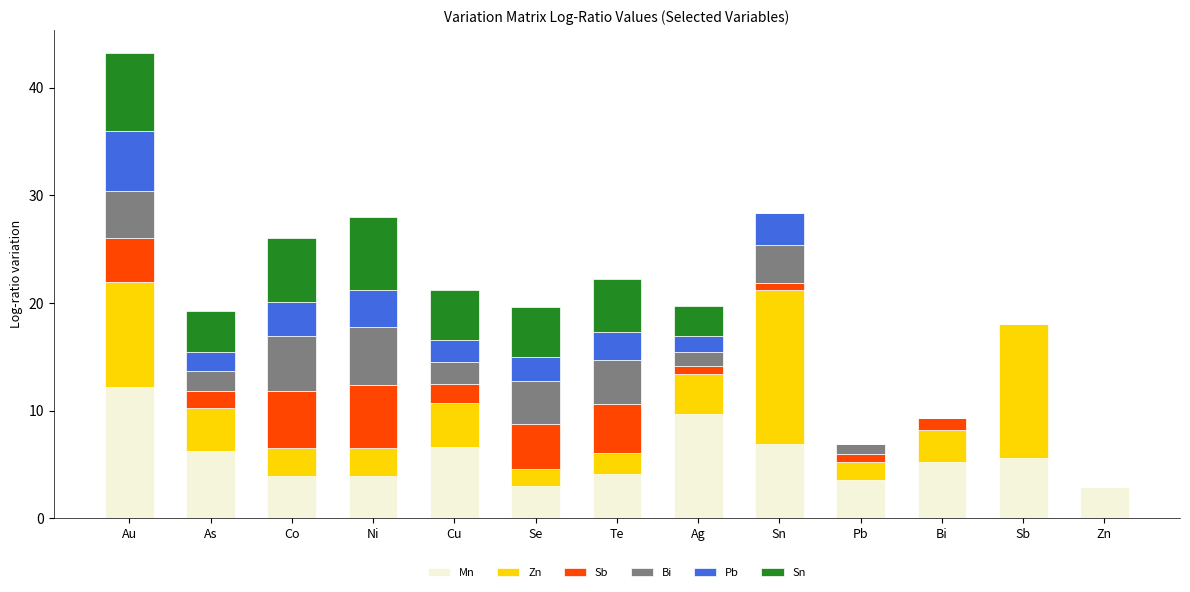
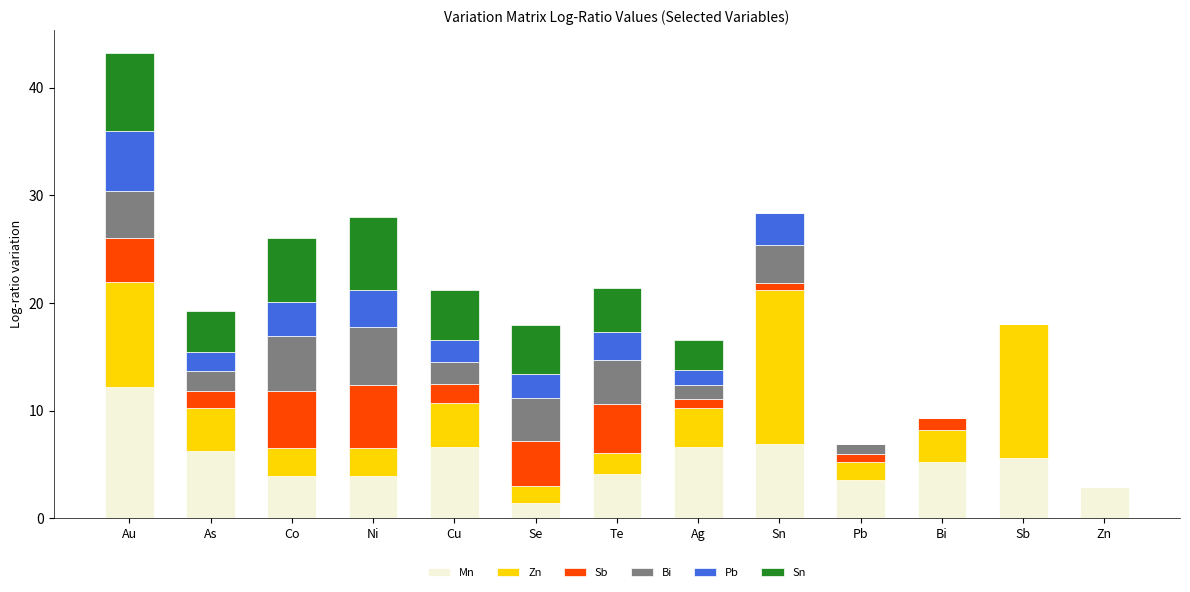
  {
    "Mn": {
      "Au": 12.2,
      "As": 6.3,
      "Co": 3.9,
      "Ni": 3.9,
      "Cu": 6.6,
-     "Se": 3.0,
+     "Se": 1.4,
      "Te": 4.1,
-     "Ag": 9.7,
+     "Ag": 6.6,
      "Sn": 6.9,
      "Pb": 3.6,
      "Bi": 5.2,
      "Sb": 5.6,
      "Zn": 2.9
    },
    "Zn": {
      "Au": 9.8,
      "As": 4.0,
      "Co": 2.6,
      "Ni": 2.6,
      "Cu": 4.1,
      "Se": 1.6,
      "Te": 2.0,
      "Ag": 3.7,
      "Sn": 14.3,
      "Pb": 1.6,
      "Bi": 3.0,
      "Sb": 12.5,
      "Zn": 0.0
    },
    "Sb": {
      "Au": 4.0,
      "As": 1.5,
      "Co": 5.3,
      "Ni": 5.9,
      "Cu": 1.8,
      "Se": 4.2,
      "Te": 4.5,
      "Ag": 0.8,
      "Sn": 0.7,
      "Pb": 0.8,
      "Bi": 1.1,
      "Sb": 0.0,
      "Zn": 0.0
    },
    "Bi": {
      "Au": 4.4,
      "As": 1.9,
      "Co": 5.1,
      "Ni": 5.4,
      "Cu": 2.0,
      "Se": 4.0,
      "Te": 4.1,
      "Ag": 1.3,
      "Sn": 3.5,
      "Pb": 0.9,
      "Bi": 0.0,
      "Sb": 0.0,
      "Zn": 0.0
    },
    "Pb": {
      "Au": 5.6,
      "As": 1.8,
      "Co": 3.2,
      "Ni": 3.4,
      "Cu": 2.1,
      "Se": 2.2,
      "Te": 2.6,
      "Ag": 1.4,
      "Sn": 3.0,
      "Pb": 0.0,
      "Bi": 0.0,
      "Sb": 0.0,
      "Zn": 0.0
    },
    "Sn": {
      "Au": 7.2,
      "As": 3.8,
      "Co": 5.9,
      "Ni": 6.8,
      "Cu": 4.6,
      "Se": 4.6,
-     "Te": 4.9,
+     "Te": 4.1,
      "Ag": 2.8,
      "Sn": 0.0,
      "Pb": 0.0,
      "Bi": 0.0,
      "Sb": 0.0,
      "Zn": 0.0
    }
  }
